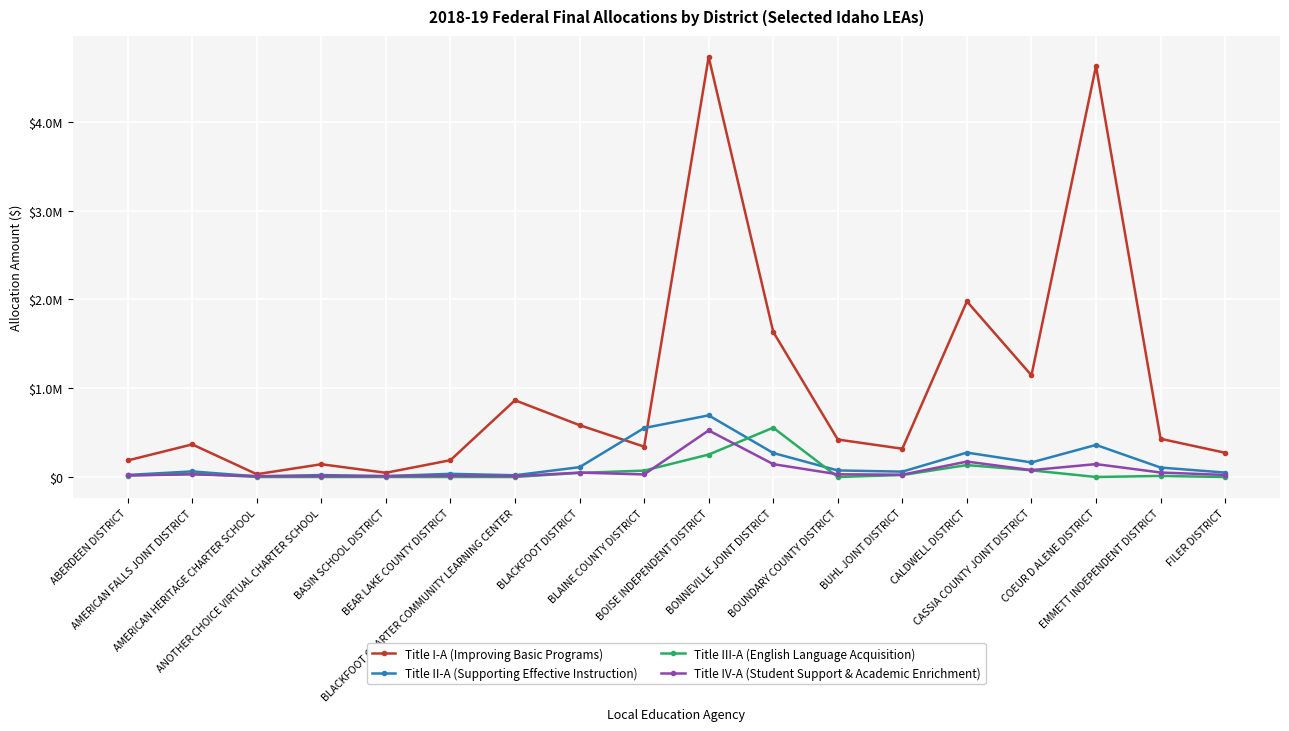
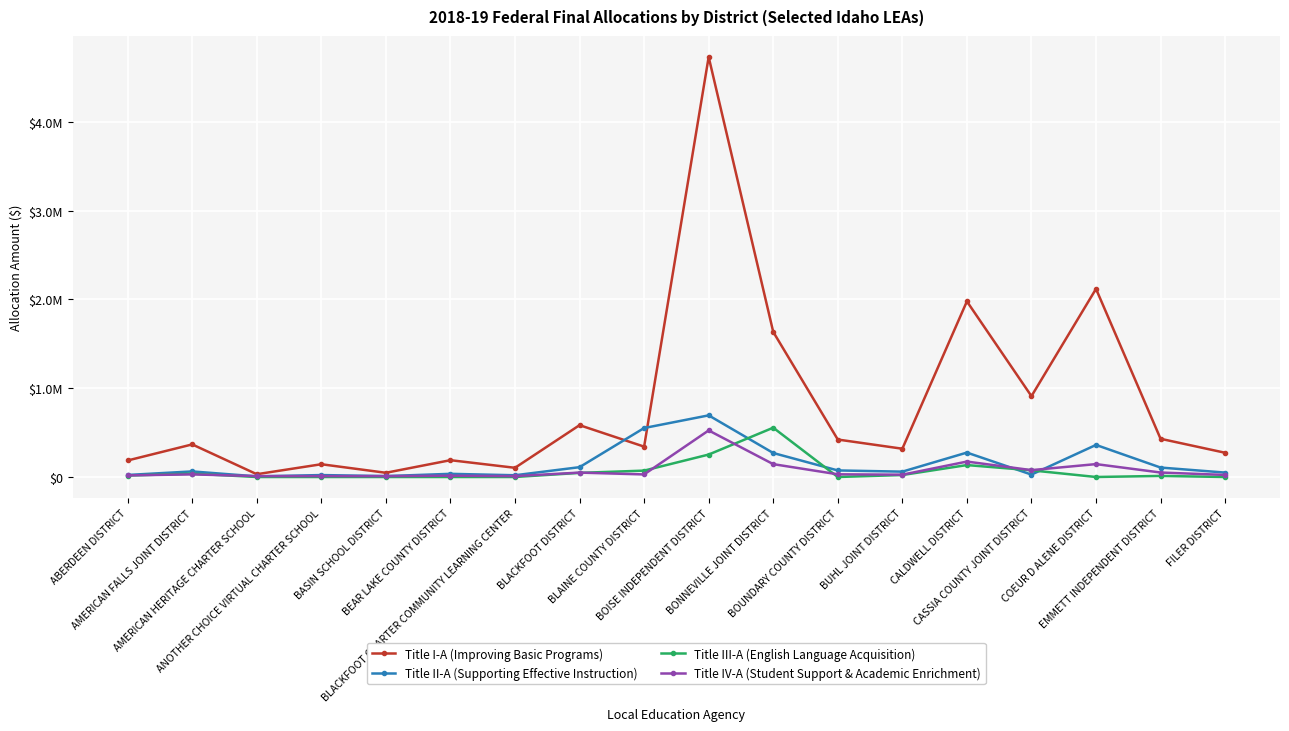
  {
    "Title I-A (Improving Basic Programs)": {
      "ABERDEEN DISTRICT": "$200000",
      "AMERICAN FALLS JOINT DISTRICT": "$400000",
      "ANOTHER CHOICE VIRTUAL CHARTER SCHOOL": "$100000",
      "BASIN SCHOOL DISTRICT": "$0",
      "BEAR LAKE COUNTY DISTRICT": "$200000",
-     "BLACKFOOT CHARTER COMMUNITY LEARNING CENTER": "$900000",
+     "BLACKFOOT CHARTER COMMUNITY LEARNING CENTER": "$100000",
      "BLACKFOOT DISTRICT": "$600000",
      "BLAINE COUNTY DISTRICT": "$300000",
      "BOISE INDEPENDENT DISTRICT": "$4700000",
      "BONNEVILLE JOINT DISTRICT": "$1600000",
      "BOUNDARY COUNTY DISTRICT": "$400000",
      "BUHL JOINT DISTRICT": "$300000",
      "CALDWELL DISTRICT": "$2000000",
-     "CASSIA COUNTY JOINT DISTRICT": "$1100000",
-     "COEUR D ALENE DISTRICT": "$4600000",
+     "CASSIA COUNTY JOINT DISTRICT": "$900000",
+     "COEUR D ALENE DISTRICT": "$2100000",
      "EMMETT INDEPENDENT DISTRICT": "$400000",
      "FILER DISTRICT": "$300000"
    },
    "Title II-A (Supporting Effective Instruction)": {
      "BLACKFOOT DISTRICT": "$100000",
      "BLAINE COUNTY DISTRICT": "$600000",
      "BOISE INDEPENDENT DISTRICT": "$700000",
      "BONNEVILLE JOINT DISTRICT": "$300000",
      "BOUNDARY COUNTY DISTRICT": "$100000",
      "BUHL JOINT DISTRICT": "$100000",
      "CALDWELL DISTRICT": "$300000",
-     "CASSIA COUNTY JOINT DISTRICT": "$200000",
+     "CASSIA COUNTY JOINT DISTRICT": "$0",
      "COEUR D ALENE DISTRICT": "$400000",
      "EMMETT INDEPENDENT DISTRICT": "$100000"
    },
    "Title III-A (English Language Acquisition)": {
      "BLAINE COUNTY DISTRICT": "$100000",
      "BOISE INDEPENDENT DISTRICT": "$300000",
      "BONNEVILLE JOINT DISTRICT": "$600000",
      "BOUNDARY COUNTY DISTRICT": "$0",
      "CALDWELL DISTRICT": "$100000",
      "COEUR D ALENE DISTRICT": "$0",
      "EMMETT INDEPENDENT DISTRICT": "$0"
    },
    "Title IV-A (Student Support & Academic Enrichment)": {
      "BLAINE COUNTY DISTRICT": "$0",
      "BOISE INDEPENDENT DISTRICT": "$500000",
      "BONNEVILLE JOINT DISTRICT": "$100000",
      "BOUNDARY COUNTY DISTRICT": "$0",
      "CALDWELL DISTRICT": "$200000",
      "COEUR D ALENE DISTRICT": "$100000",
      "EMMETT INDEPENDENT DISTRICT": "$100000"
    }
  }
